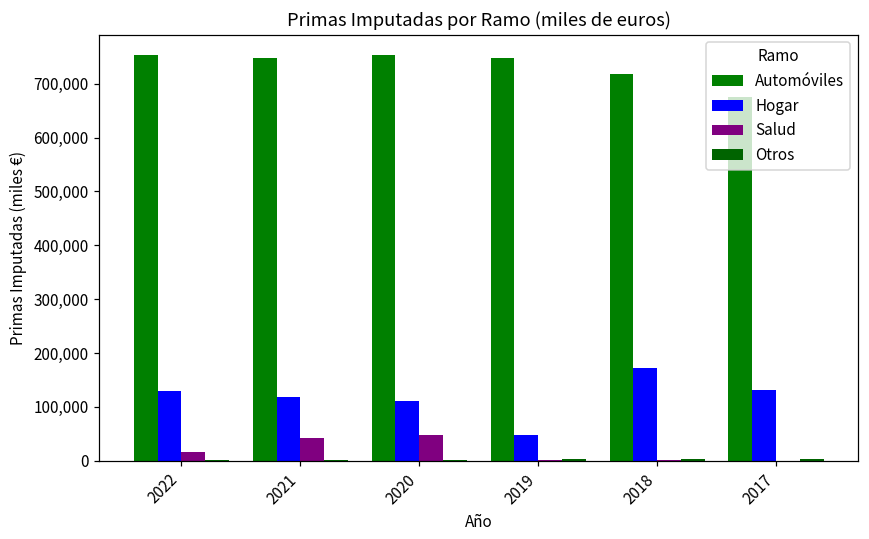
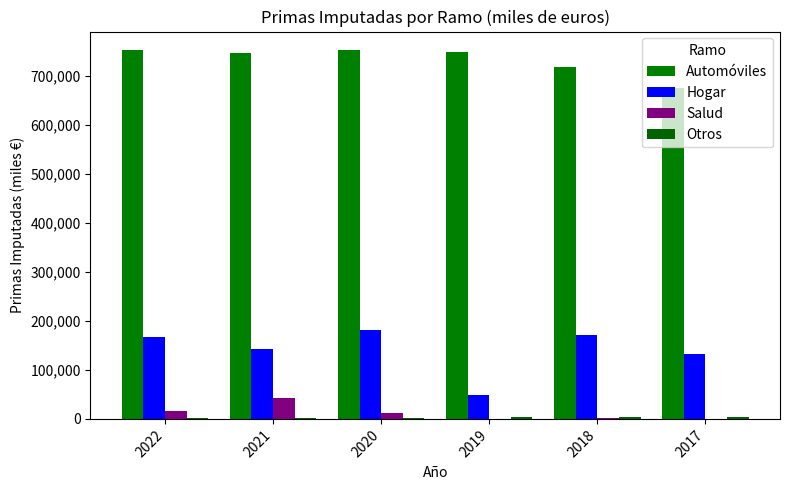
  {
    "Hogar": {
-     "2022": "130,000",
-     "2021": "120,000",
-     "2020": "110,000",
+     "2022": "170,000",
+     "2021": "140,000",
+     "2020": "180,000",
      "2019": "50,000",
      "2018": "170,000",
      "2017": "130,000"
    },
    "Salud": {
      "2022": "20,000",
      "2021": "40,000",
-     "2020": "50,000"
+     "2020": "10,000"
    }
  }
